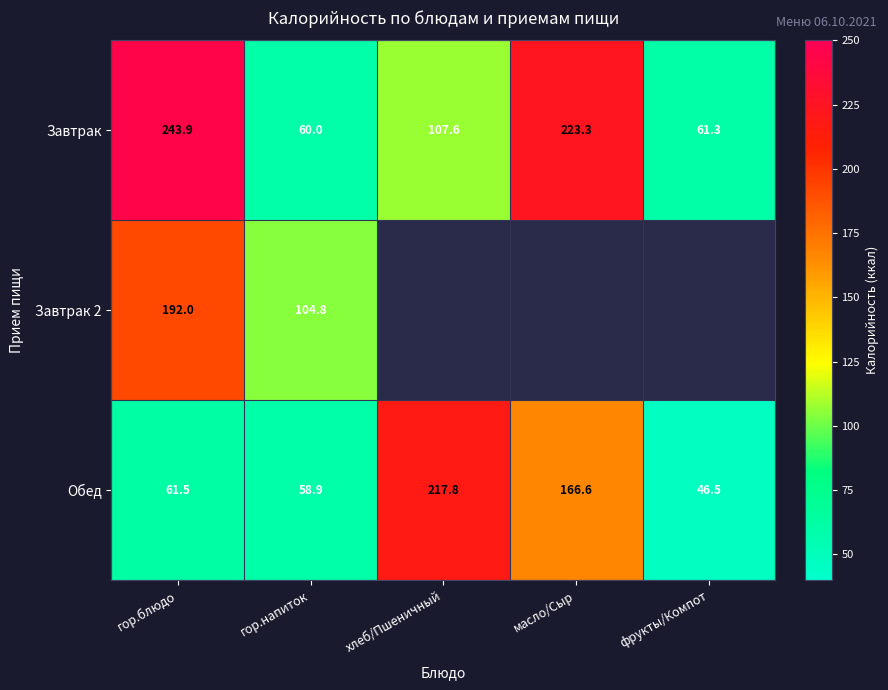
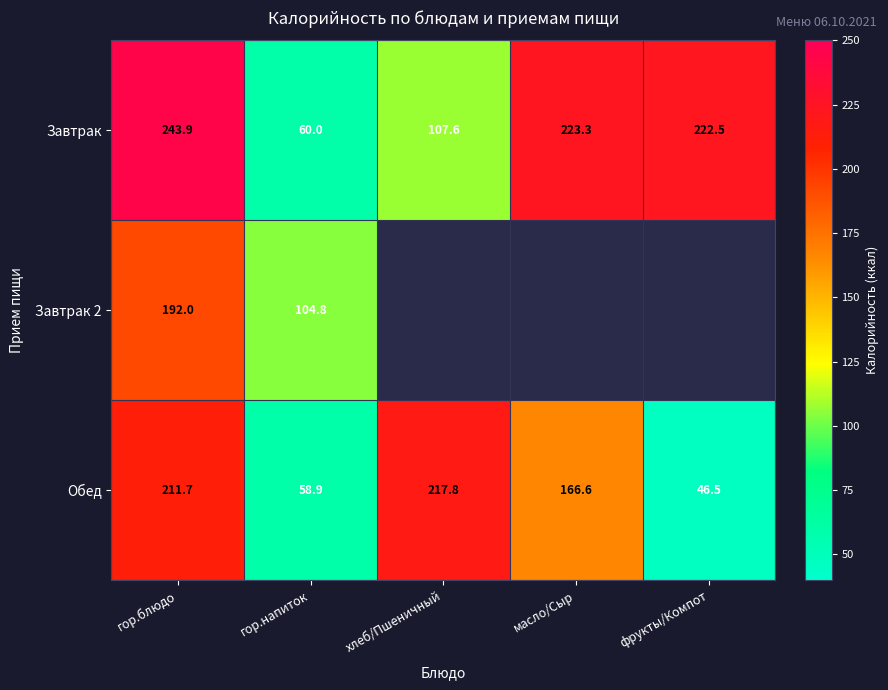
  {
    "Завтрак": {
      "гор.блюдо": 243.9,
      "гор.напиток": 60.0,
      "хлеб/Пшеничный": 107.6,
      "масло/Сыр": 223.3,
-     "фрукты/Компот": 61.3
+     "фрукты/Компот": 222.5
    },
    "Завтрак 2": {
      "гор.блюдо": 192.0,
      "гор.напиток": 104.8
    },
    "Обед": {
-     "гор.блюдо": 61.5,
+     "гор.блюдо": 211.7,
      "гор.напиток": 58.9,
      "хлеб/Пшеничный": 217.8,
      "масло/Сыр": 166.6,
      "фрукты/Компот": 46.5
    }
  }
